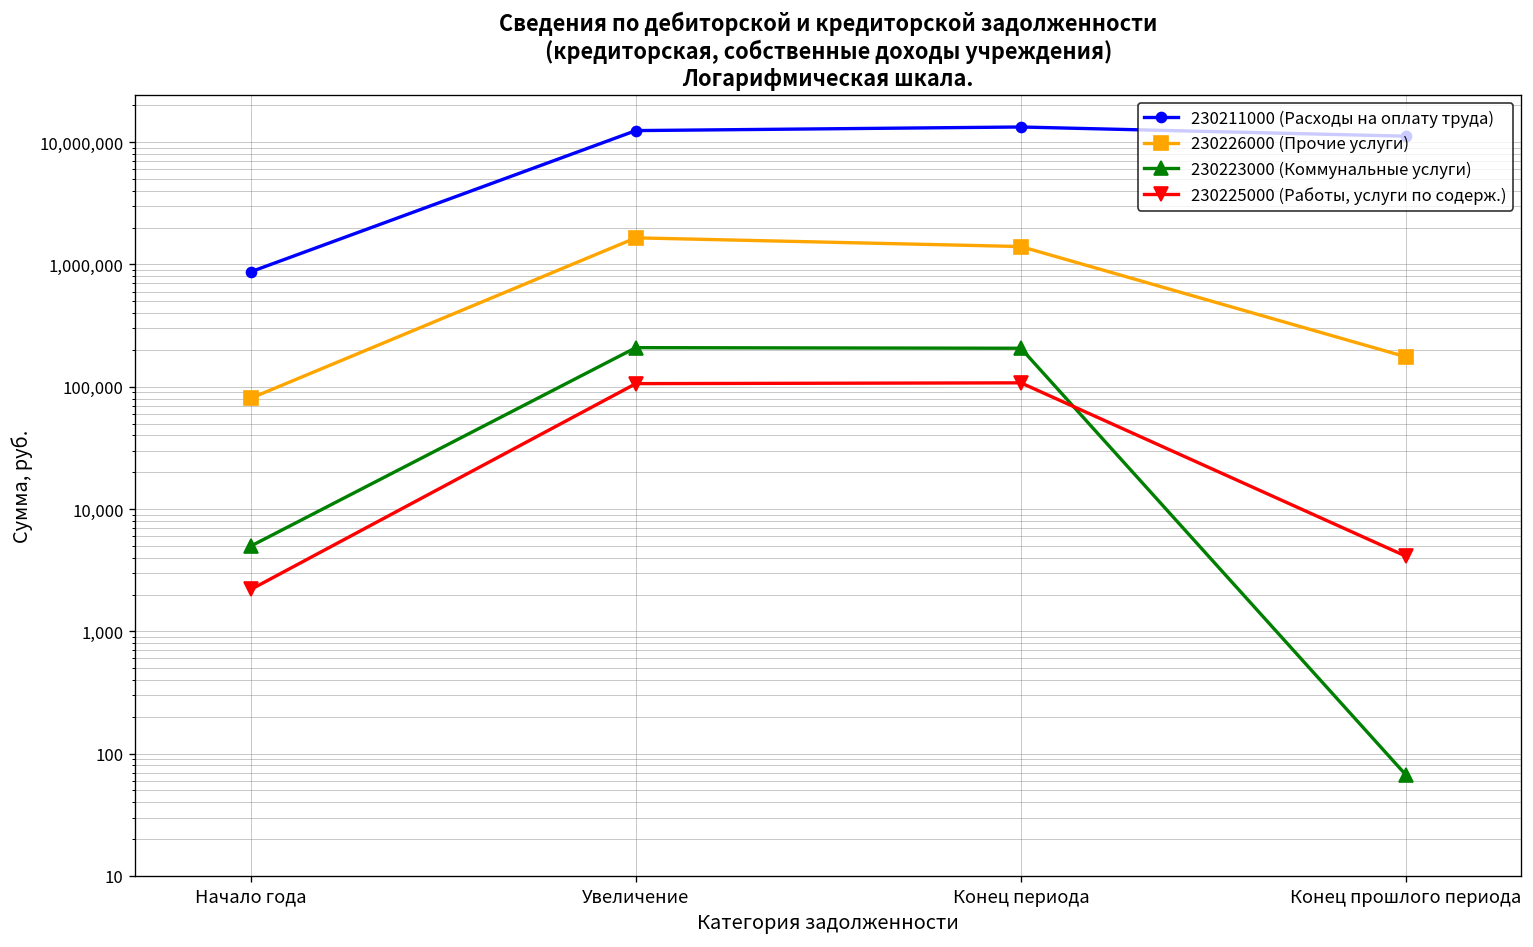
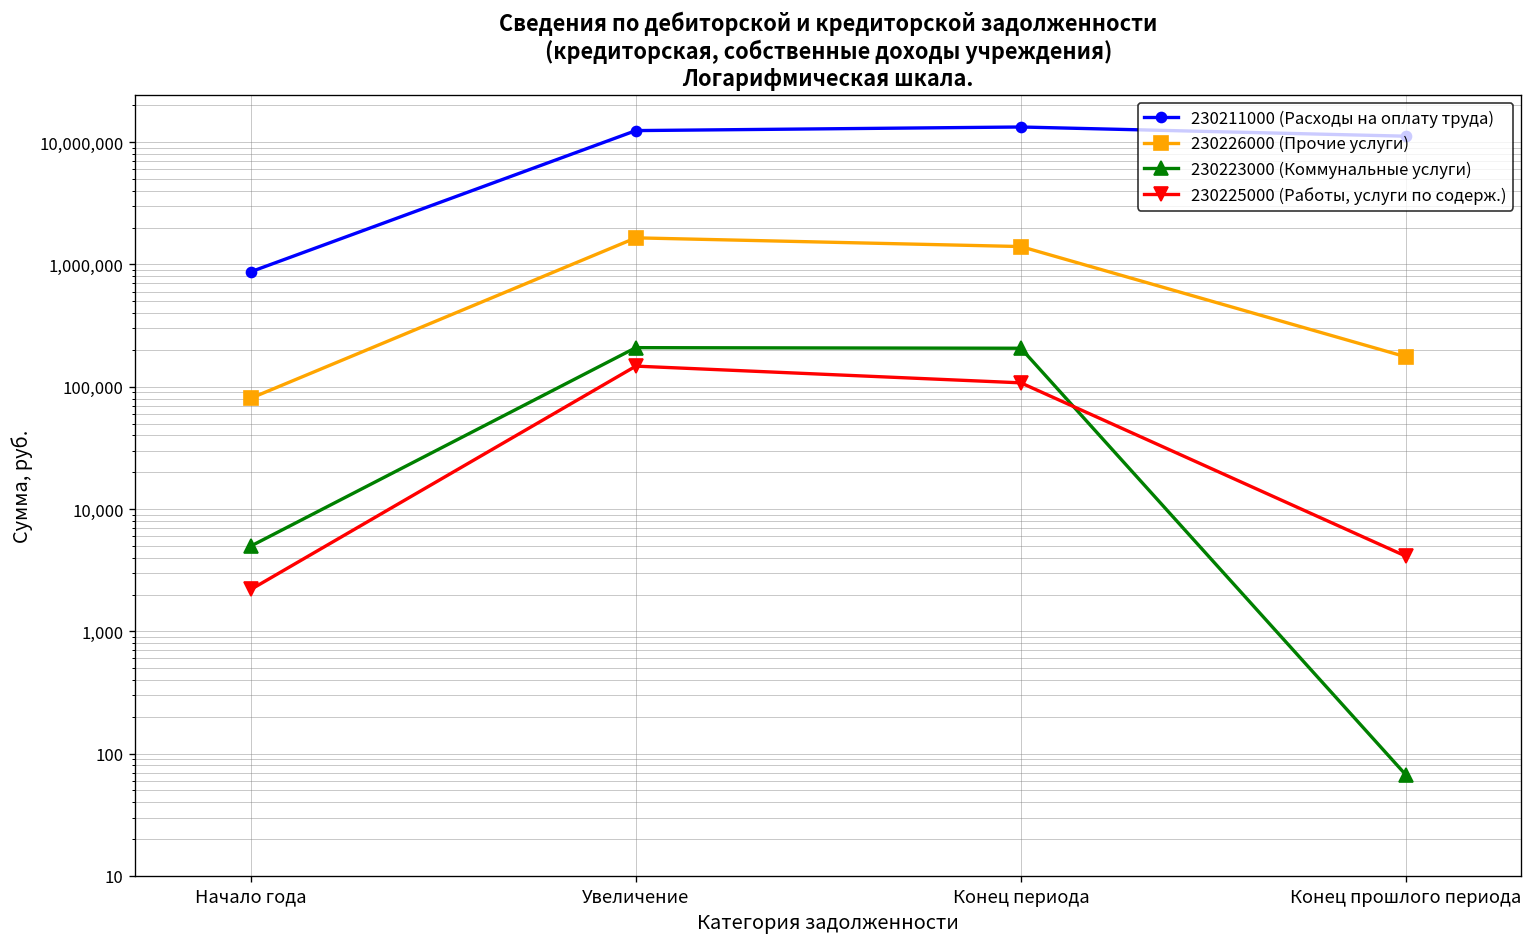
  {
    "230211000 (Расходы на оплату труда)": {
      "Начало года": "900,000",
      "Увеличение": "12,000,000",
      "Конец периода": "13,000,000"
    },
    "230226000 (Прочие услуги)": {
      "Начало года": "80,000",
      "Увеличение": "1,700,000",
      "Конец периода": "1,400,000",
      "Конец прошлого периода": "180,000"
    },
    "230223000 (Коммунальные услуги)": {
      "Начало года": "5,000",
      "Увеличение": "210,000",
      "Конец периода": "210,000",
      "Конец прошлого периода": "70"
    },
    "230225000 (Работы, услуги по содерж.)": {
      "Начало года": "2,200",
-     "Увеличение": "110,000",
+     "Увеличение": "150,000",
      "Конец периода": "110,000",
      "Конец прошлого периода": "4,100"
    }
  }
